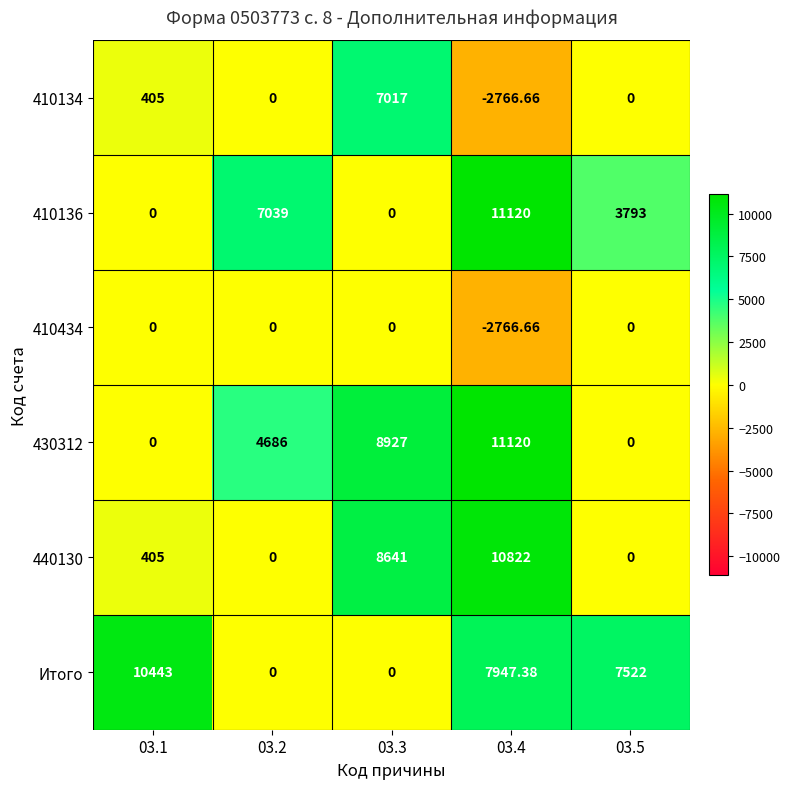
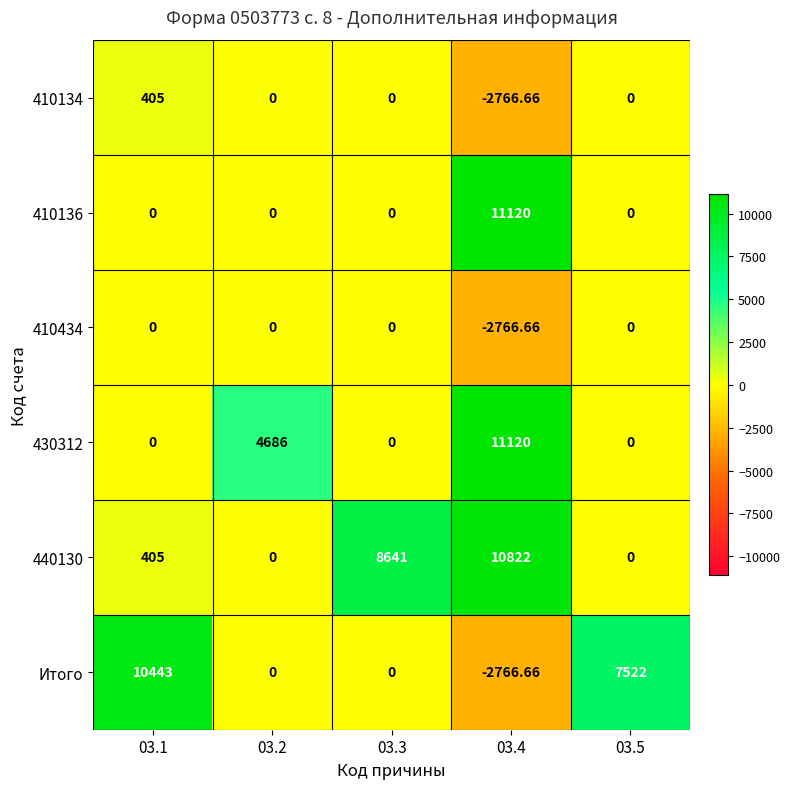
  {
    "410134": {
      "03.1": 405,
      "03.2": 0,
-     "03.3": 7017,
+     "03.3": 0,
      "03.4": -2766.66,
      "03.5": 0
    },
    "410136": {
      "03.1": 0,
-     "03.2": 7039,
+     "03.2": 0,
      "03.3": 0,
      "03.4": 11120,
-     "03.5": 3793
+     "03.5": 0
    },
    "410434": {
      "03.1": 0,
      "03.2": 0,
      "03.3": 0,
      "03.4": -2766.66,
      "03.5": 0
    },
    "430312": {
      "03.1": 0,
      "03.2": 4686,
-     "03.3": 8927,
+     "03.3": 0,
      "03.4": 11120,
      "03.5": 0
    },
    "440130": {
      "03.1": 405,
      "03.2": 0,
      "03.3": 8641,
      "03.4": 10822,
      "03.5": 0
    },
    "Итого": {
      "03.1": 10443,
      "03.2": 0,
      "03.3": 0,
-     "03.4": 7947.38,
+     "03.4": -2766.66,
      "03.5": 7522
    }
  }
